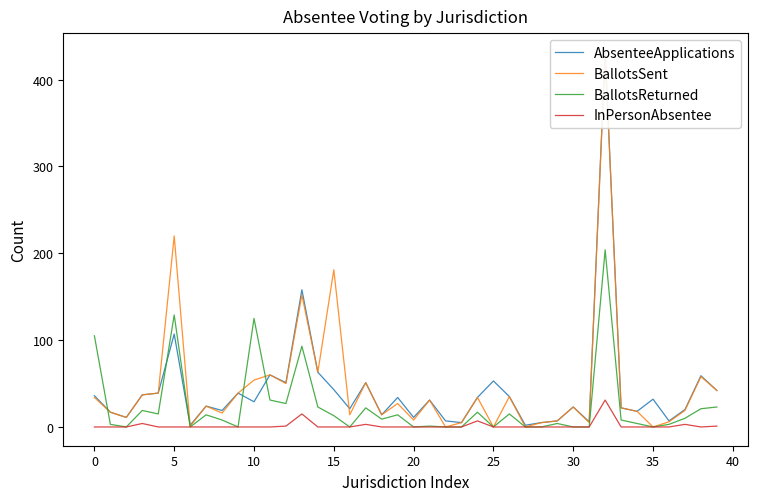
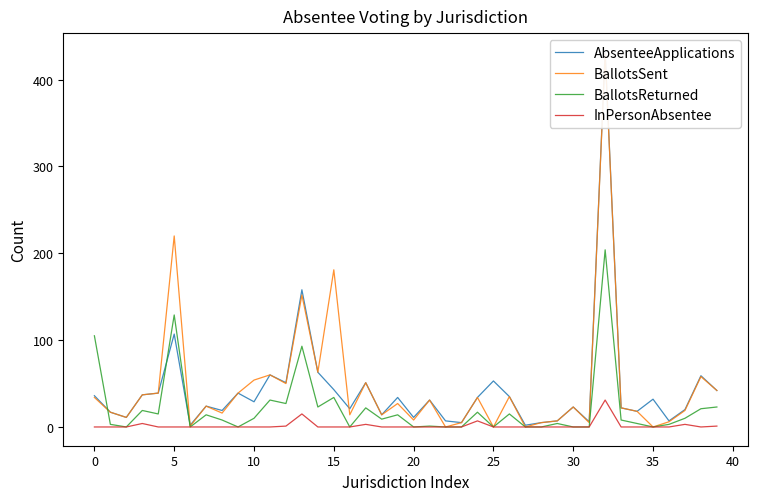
  {
    "AbsenteeApplications": {
      "5": 110,
      "10": 30,
      "15": 40,
      "20": 10,
      "25": 50,
      "35": 30
    },
    "BallotsSent": {
      "5": 220,
      "10": 50,
      "15": 180,
      "20": 10
    },
    "BallotsReturned": {
      "0": 110,
      "5": 130,
-     "10": 130,
-     "15": 10
+     "10": 10,
+     "15": 30
    },
    "InPersonAbsentee": {
      "0": 0,
      "5": 0,
      "10": 0,
      "15": 0
    }
  }
